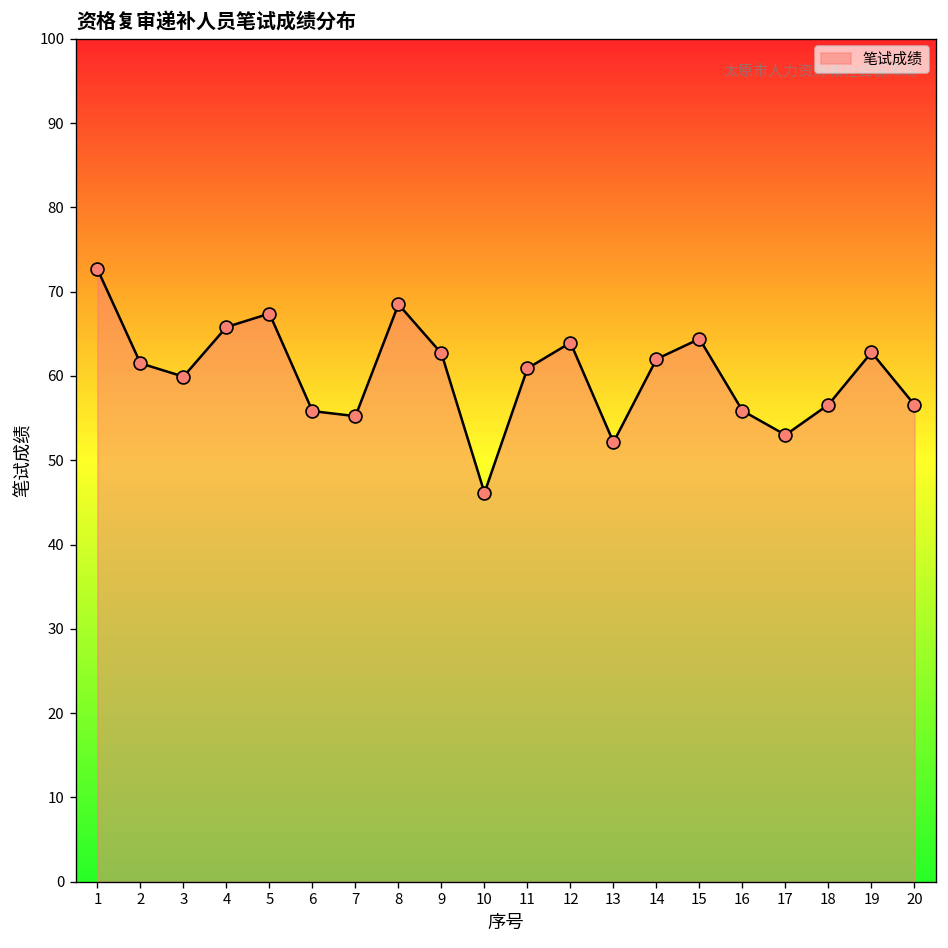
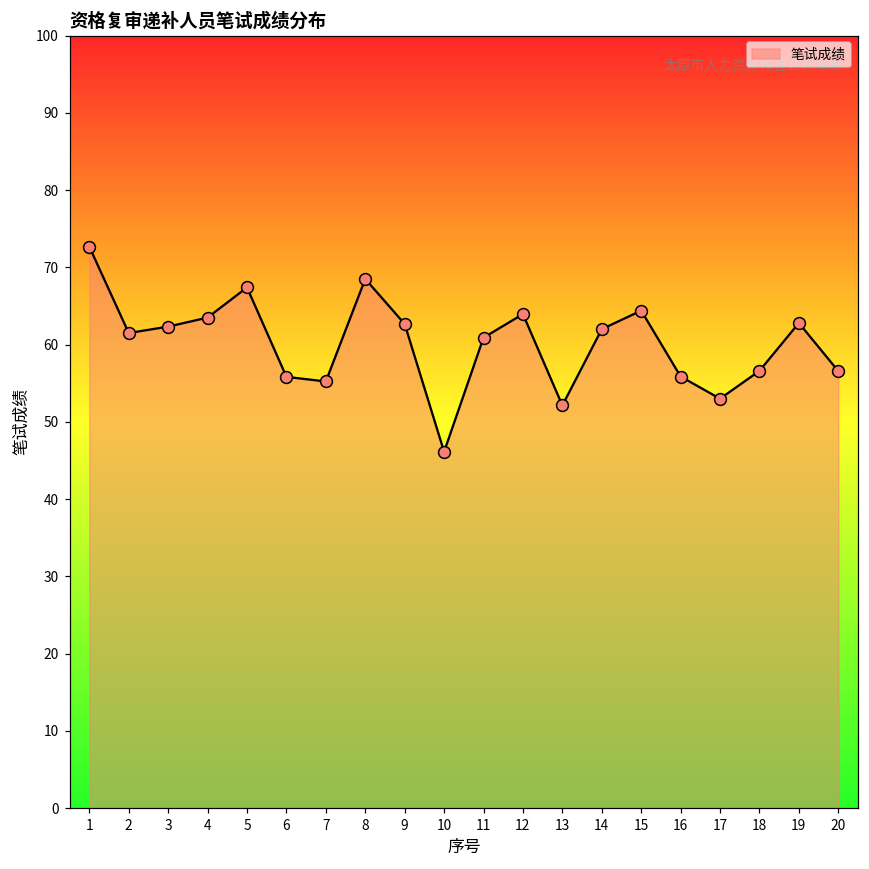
  {
    "1": 73,
    "2": 62,
-   "3": 60,
-   "4": 66,
+   "3": 62,
+   "4": 64,
    "5": 67,
    "6": 56,
    "7": 55,
    "8": 69,
    "9": 63,
    "10": 46,
    "11": 61,
    "12": 64,
    "13": 52,
    "14": 62,
    "15": 64,
    "16": 56,
    "17": 53,
    "18": 57,
    "19": 63,
    "20": 57
  }
